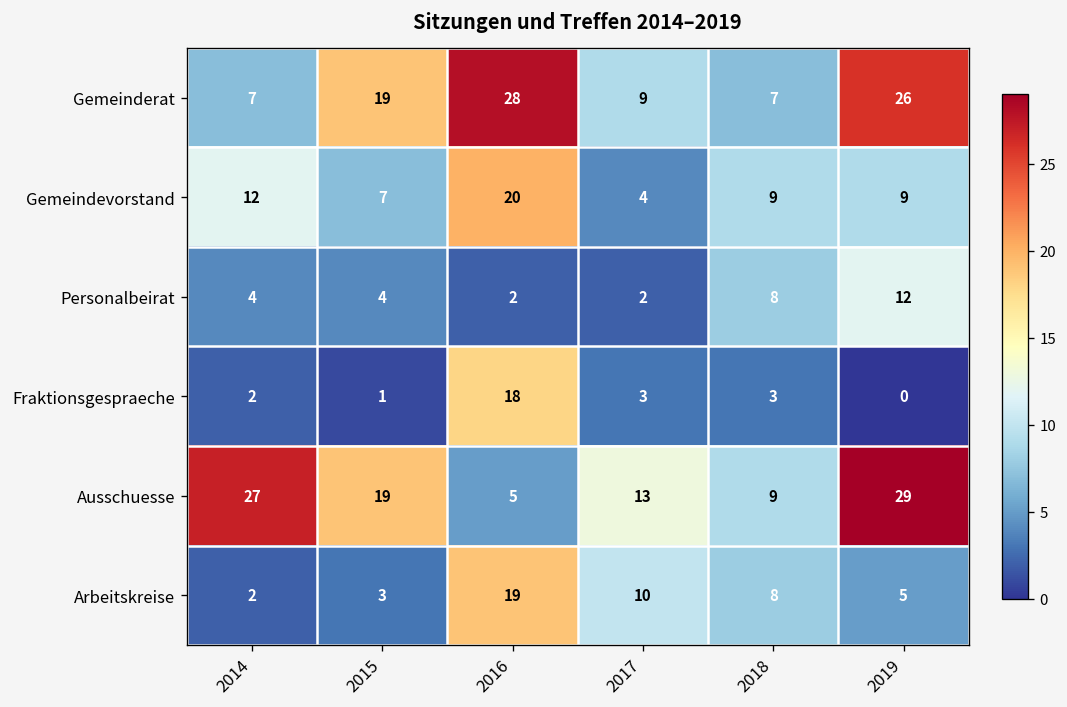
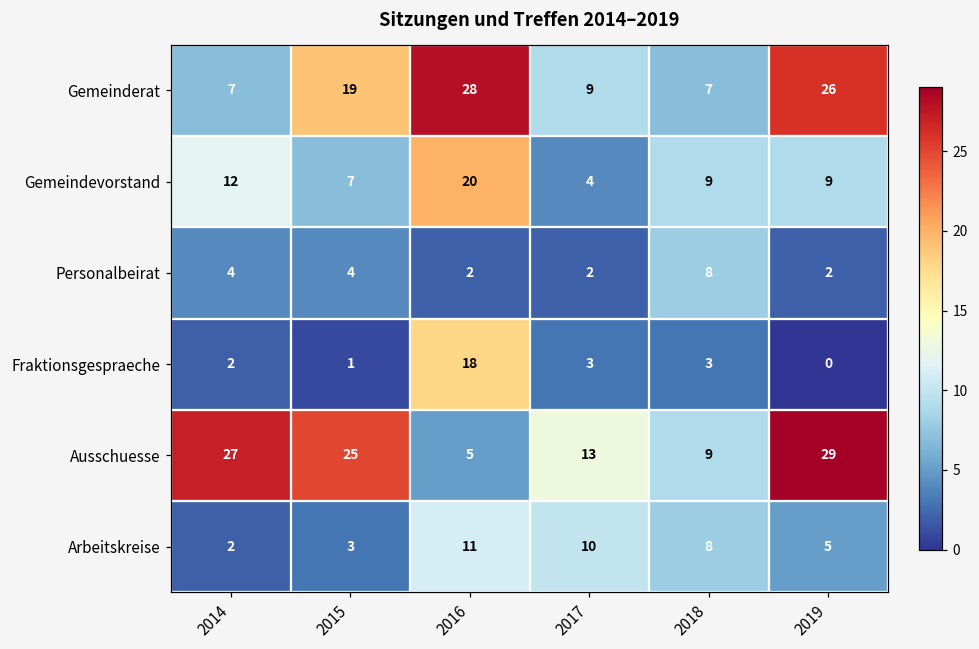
  {
    "Gemeinderat": {
      "2014": 7,
      "2015": 19,
      "2016": 28,
      "2017": 9,
      "2018": 7,
      "2019": 26
    },
    "Gemeindevorstand": {
      "2014": 12,
      "2015": 7,
      "2016": 20,
      "2017": 4,
      "2018": 9,
      "2019": 9
    },
    "Personalbeirat": {
      "2014": 4,
      "2015": 4,
      "2016": 2,
      "2017": 2,
      "2018": 8,
-     "2019": 12
+     "2019": 2
    },
    "Fraktionsgespraeche": {
      "2014": 2,
      "2015": 1,
      "2016": 18,
      "2017": 3,
      "2018": 3,
      "2019": 0
    },
    "Ausschuesse": {
      "2014": 27,
-     "2015": 19,
+     "2015": 25,
      "2016": 5,
      "2017": 13,
      "2018": 9,
      "2019": 29
    },
    "Arbeitskreise": {
      "2014": 2,
      "2015": 3,
-     "2016": 19,
+     "2016": 11,
      "2017": 10,
      "2018": 8,
      "2019": 5
    }
  }
